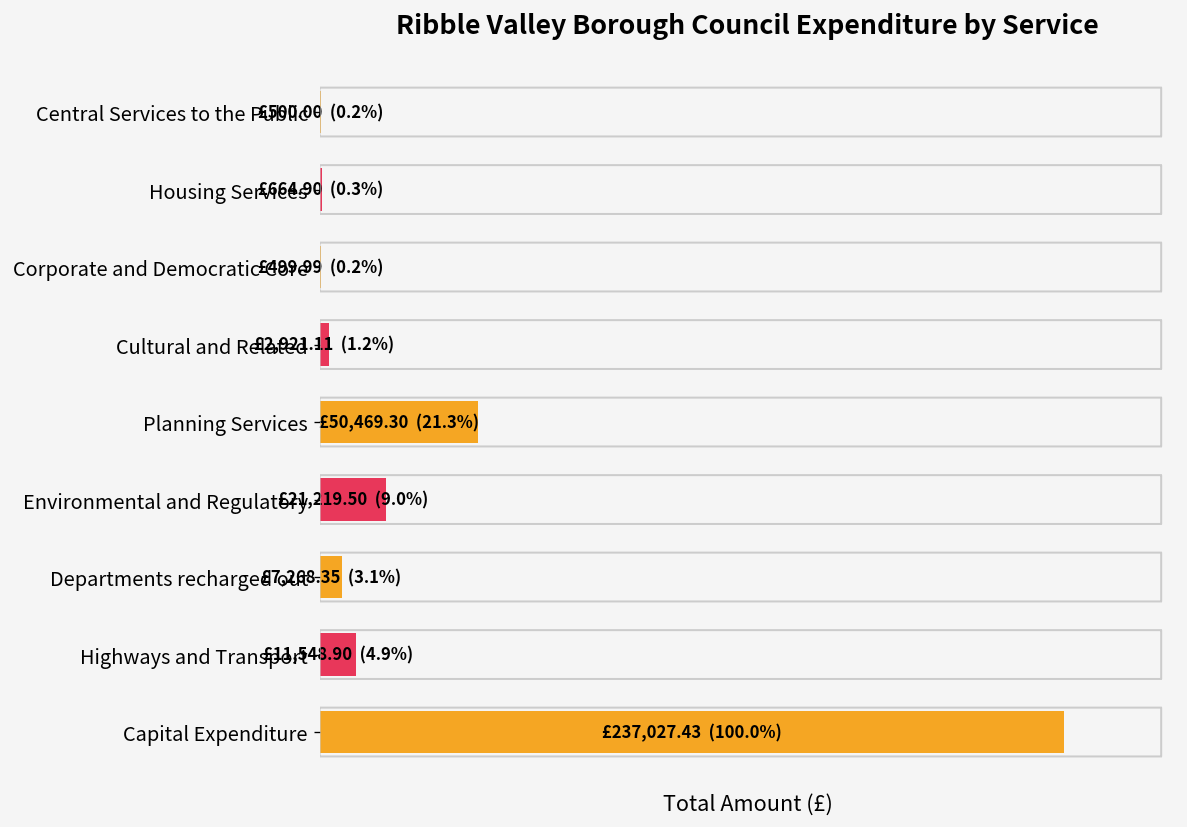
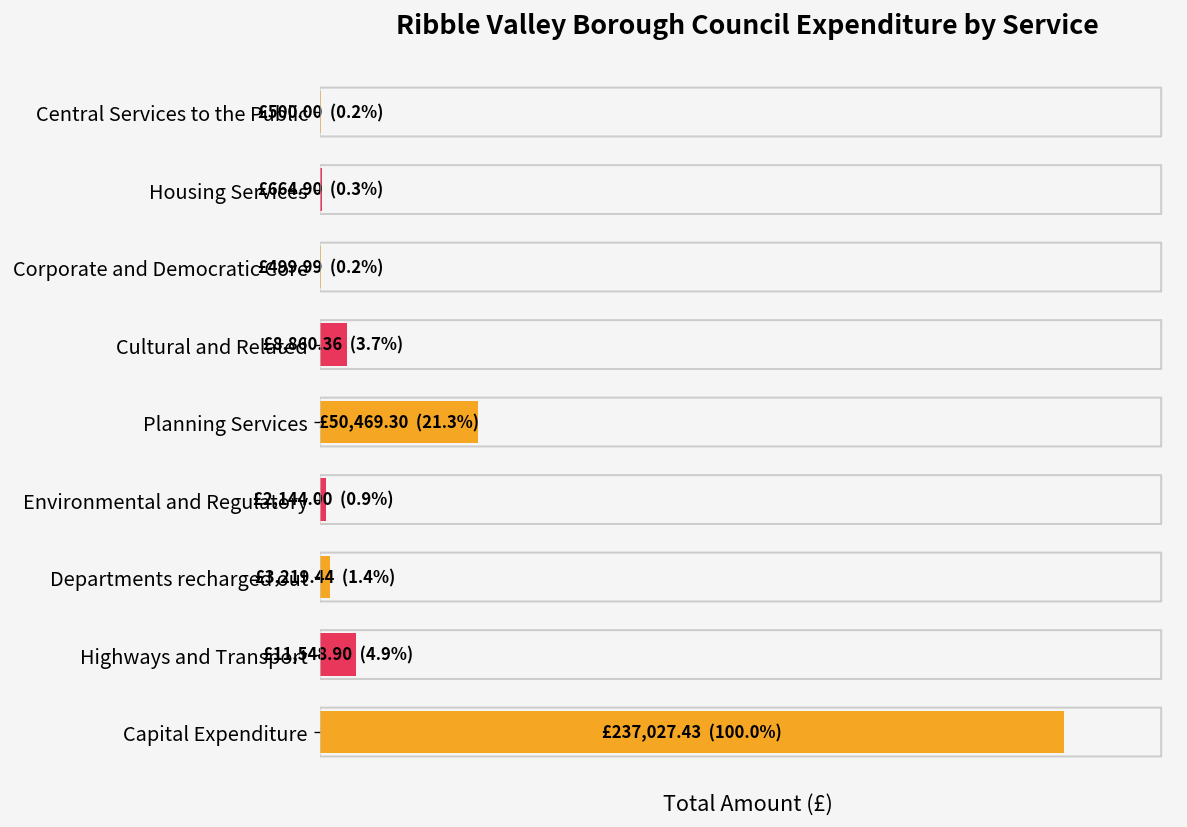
  {
    "Central Services to the Public": "(0.2%)",
    "Housing Services": "(0.3%)",
    "Corporate and Democratic Core": "(0.2%)",
-   "Cultural and Related": "£2,921.11 (1.2%)",
+   "Cultural and Related": "£8,860.36 (3.7%)",
    "Planning Services": "(21.3%)",
-   "Environmental and Regulatory": "£21,219.50 (9.0%)",
-   "Departments recharged out": "£7,268.35 (3.1%)",
+   "Environmental and Regulatory": "£2,144.00 (0.9%)",
+   "Departments recharged out": "£3,219.44 (1.4%)",
    "Highways and Transport": "(4.9%)",
    "Capital Expenditure": "(100.0%)"
  }
